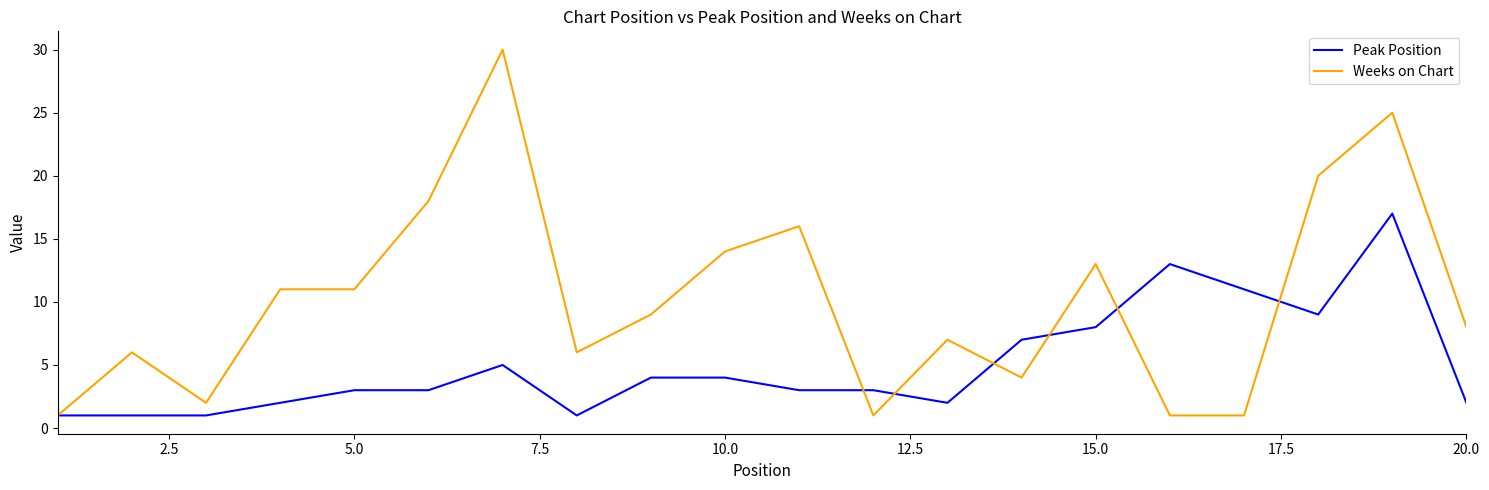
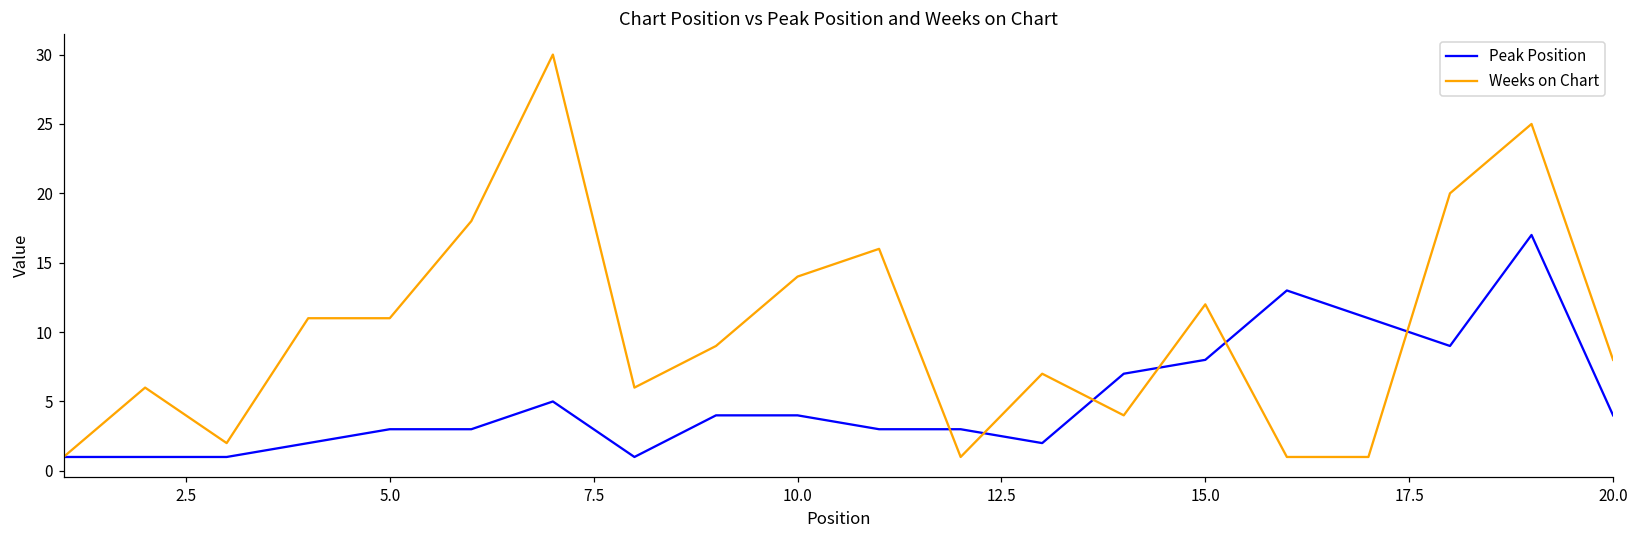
  {
    "Peak Position": {
      "5.0": 3,
      "10.0": 4,
      "15.0": 8,
-     "20.0": 2
+     "20.0": 4
    },
    "Weeks on Chart": {
      "5.0": 11,
      "10.0": 14,
-     "15.0": 13,
+     "15.0": 12,
      "20.0": 8
    }
  }
